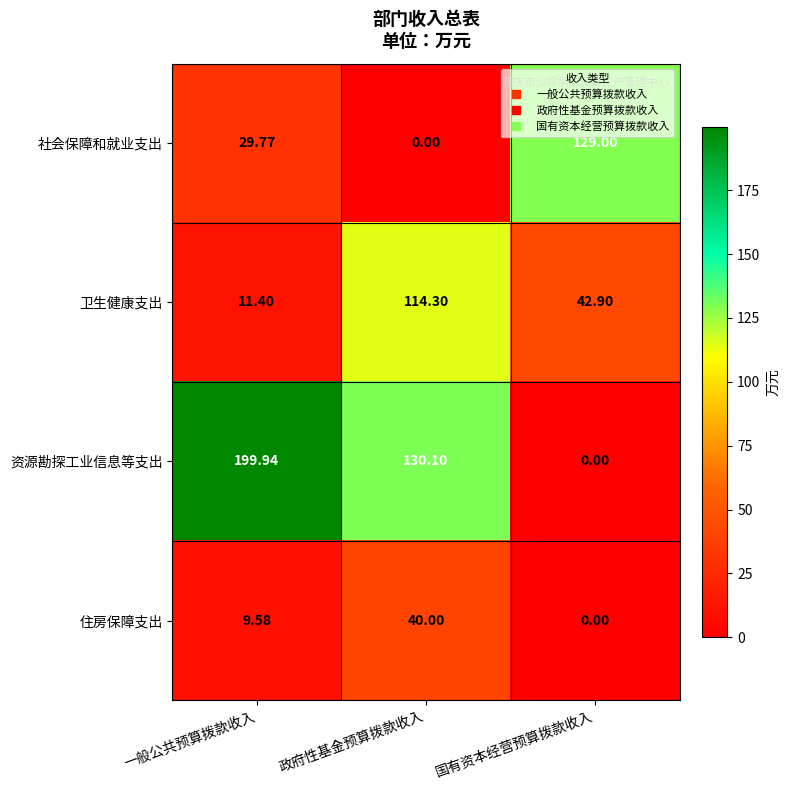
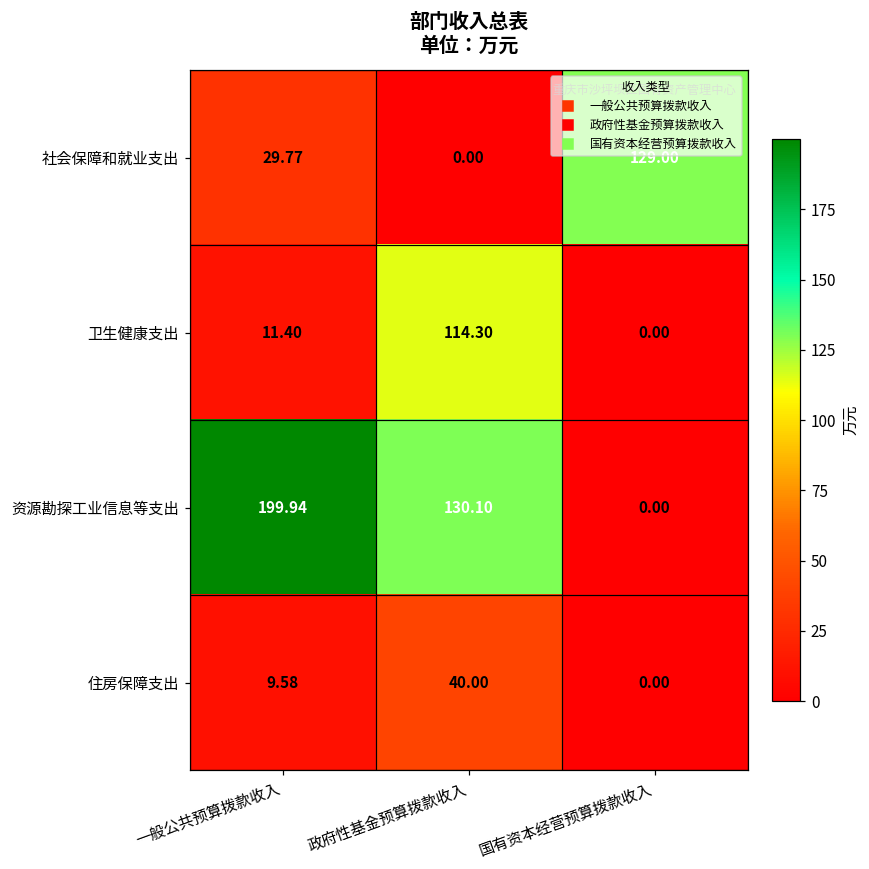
  {
    "社会保障和就业支出": {
      "一般公共预算拨款收入": 29.77,
      "政府性基金预算拨款收入": 0.00
    },
    "卫生健康支出": {
      "一般公共预算拨款收入": 11.40,
      "政府性基金预算拨款收入": 114.30,
-     "国有资本经营预算拨款收入": 42.90
+     "国有资本经营预算拨款收入": 0.00
    },
    "资源勘探工业信息等支出": {
      "一般公共预算拨款收入": 199.94,
      "政府性基金预算拨款收入": 130.10,
      "国有资本经营预算拨款收入": 0.00
    },
    "住房保障支出": {
      "一般公共预算拨款收入": 9.58,
      "政府性基金预算拨款收入": 40.00,
      "国有资本经营预算拨款收入": 0.00
    }
  }
